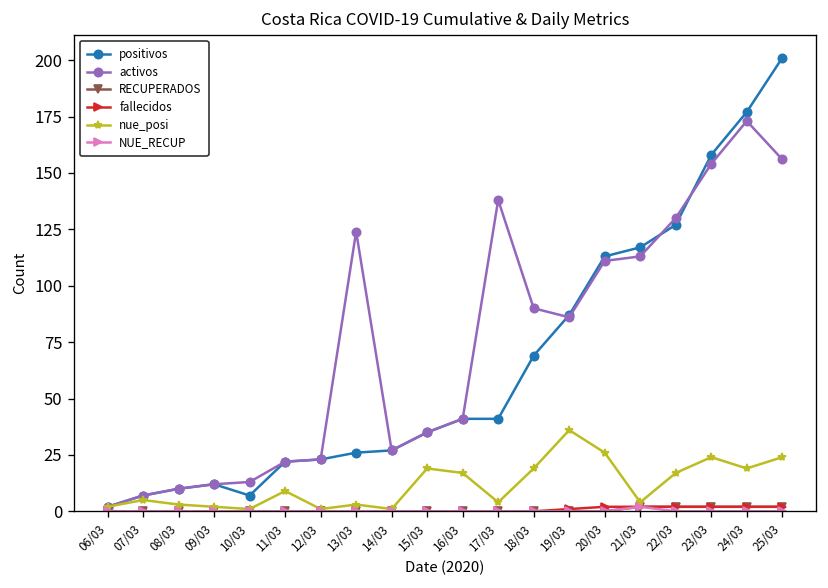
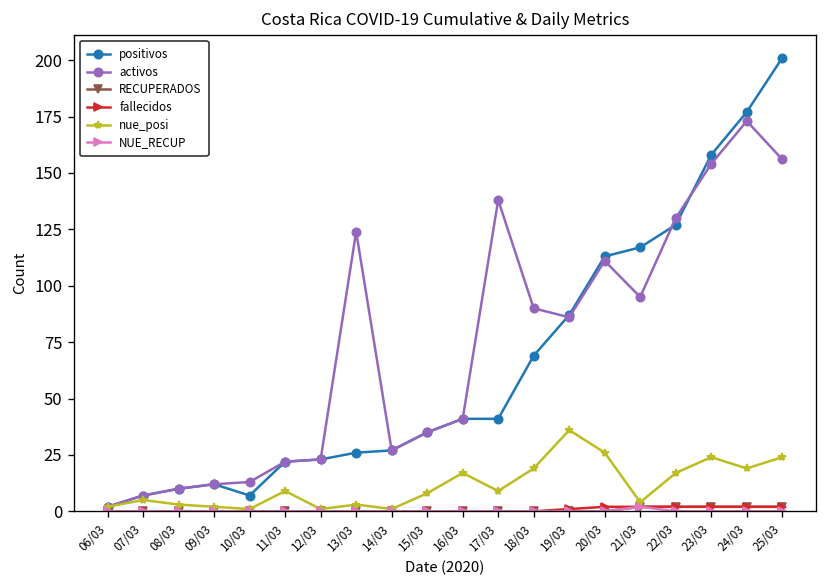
  {
    "positivos": {
      "10/03": 7,
      "13/03": 26,
      "17/03": 41,
      "18/03": 69,
      "20/03": 113,
      "21/03": 117,
      "22/03": 127,
      "23/03": 158,
      "24/03": 177,
      "25/03": 201
    },
    "activos": {
      "10/03": 13,
      "13/03": 124,
      "17/03": 138,
      "18/03": 90,
      "20/03": 111,
-     "21/03": 113,
+     "21/03": 95,
      "22/03": 130,
      "23/03": 154,
      "24/03": 173,
      "25/03": 156
    },
    "fallecidos": {
      "20/03": 2
    },
    "nue_posi": {
      "07/03": 5,
      "08/03": 3,
      "09/03": 2,
      "11/03": 9,
      "13/03": 3,
-     "15/03": 19,
+     "15/03": 8,
      "16/03": 17,
-     "17/03": 4,
+     "17/03": 9,
      "18/03": 19,
      "19/03": 36,
      "20/03": 26,
      "21/03": 4,
      "22/03": 17,
      "23/03": 24,
      "24/03": 19,
      "25/03": 24
    },
    "NUE_RECUP": {
      "22/03": 0,
      "23/03": 0,
      "24/03": 0,
      "25/03": 0
    }
  }
